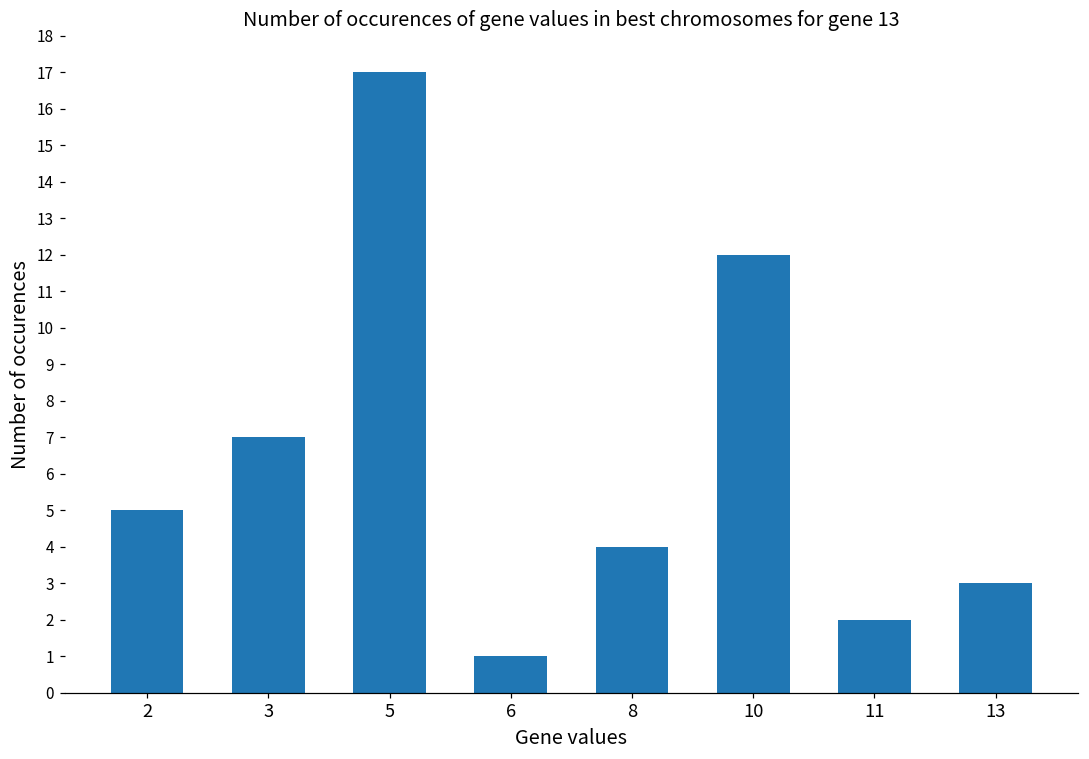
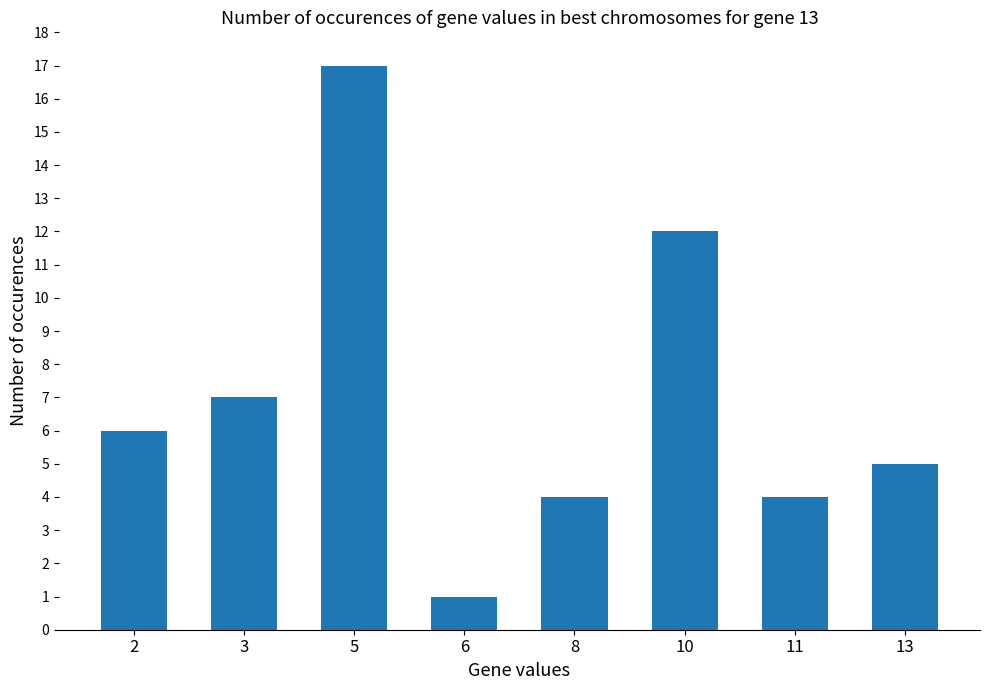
  {
-   "2": 5,
+   "2": 6,
    "3": 7,
    "5": 17,
    "6": 1,
    "8": 4,
    "10": 12,
-   "11": 2,
-   "13": 3
+   "11": 4,
+   "13": 5
  }
